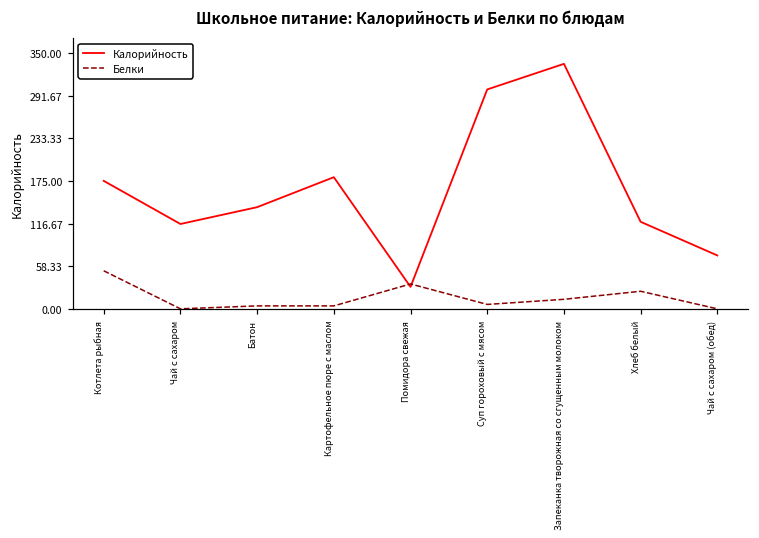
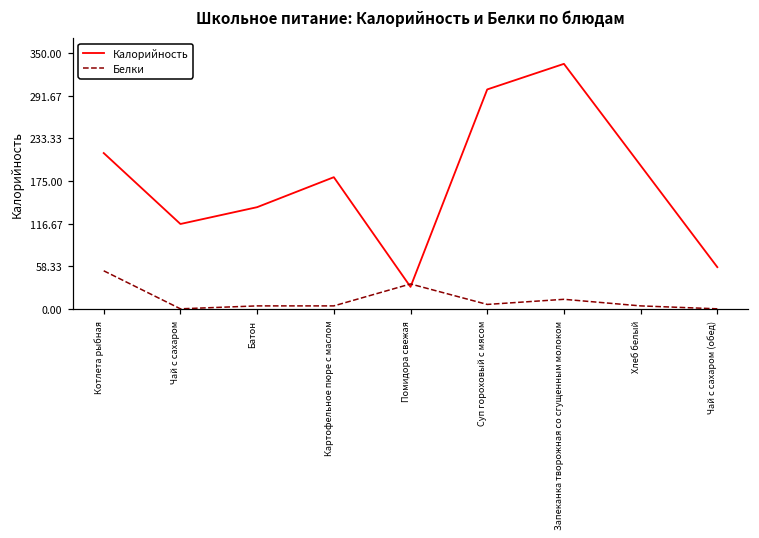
  {
    "Калорийность": {
-     "Котлета рыбная": 180,
+     "Котлета рыбная": 210,
      "Чай с сахаром": 120,
      "Батон": 140,
      "Картофельное пюре с маслом": 180,
      "Помидора свежая": 30,
      "Суп гороховый с мясом": 300,
      "Запеканка творожная со сгущенным молоком": 340,
-     "Хлеб белый": 120,
-     "Чай с сахаром (обед)": 70
+     "Хлеб белый": 200,
+     "Чай с сахаром (обед)": 60
    },
    "Белки": {
      "Котлета рыбная": 50,
      "Чай с сахаром": 0,
      "Батон": 0,
      "Картофельное пюре с маслом": 0,
      "Помидора свежая": 30,
      "Суп гороховый с мясом": 10,
      "Запеканка творожная со сгущенным молоком": 10,
-     "Хлеб белый": 20,
+     "Хлеб белый": 0,
      "Чай с сахаром (обед)": 0
    }
  }
